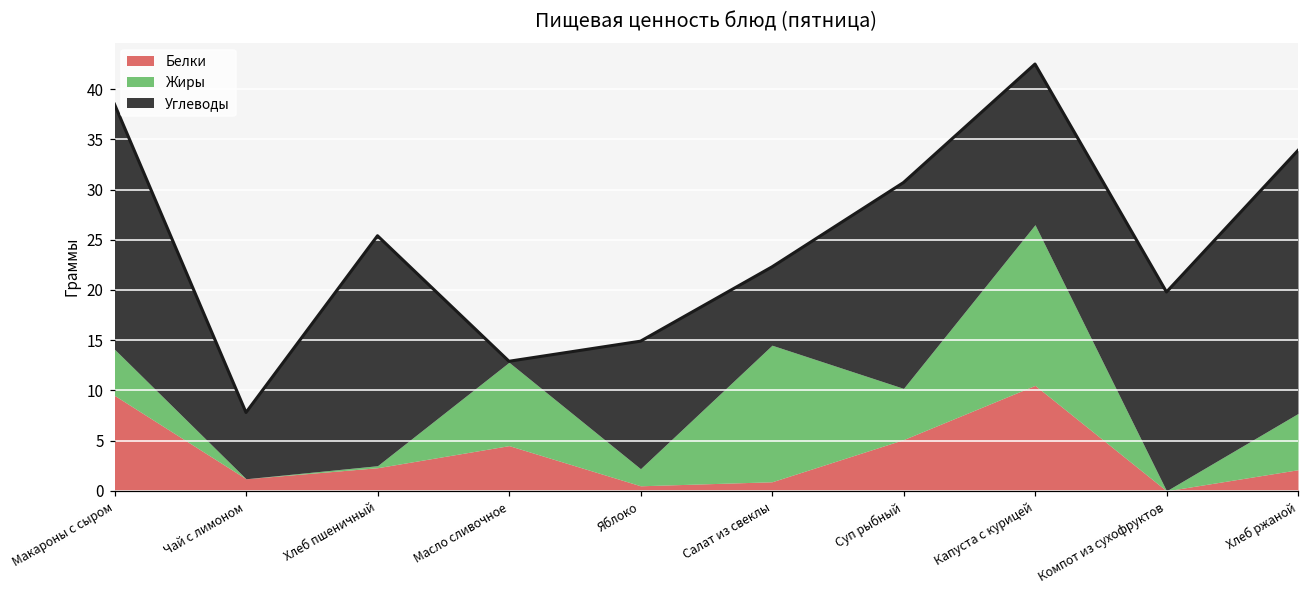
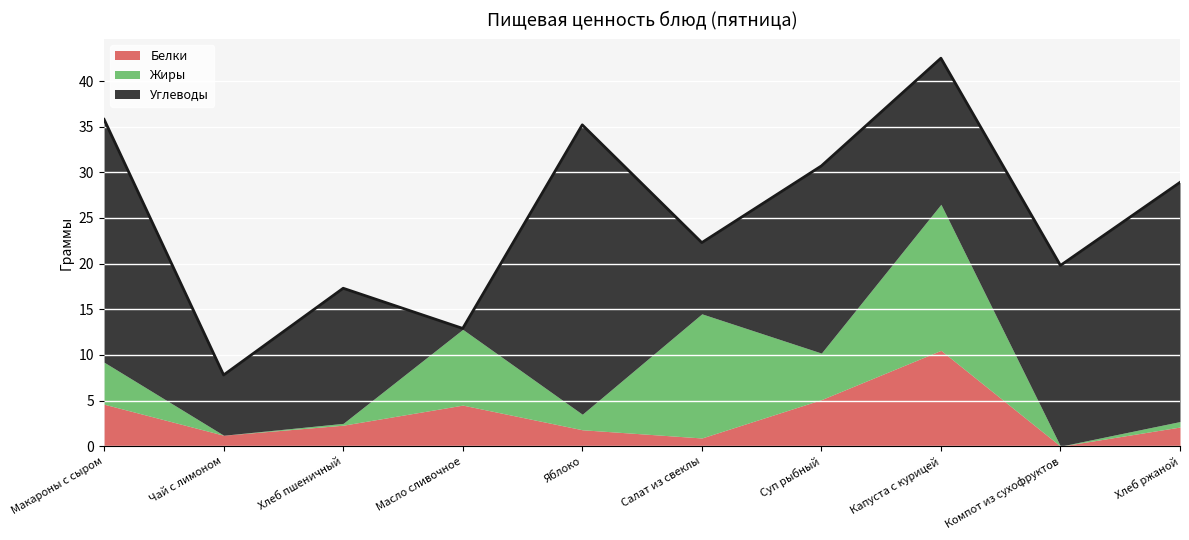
  {
    "Белки": {
-     "Макароны с сыром": 10,
+     "Макароны с сыром": 5,
      "Масло сливочное": 5,
-     "Яблоко": 1,
+     "Яблоко": 2,
      "Салат из свеклы": 1,
      "Суп рыбный": 5,
      "Капуста с курицей": 11,
      "Хлеб ржаной": 2
    },
    "Жиры": {
      "Макароны с сыром": 5,
      "Яблоко": 2,
      "Салат из свеклы": 14,
      "Суп рыбный": 5,
      "Капуста с курицей": 16,
-     "Хлеб ржаной": 6
+     "Хлеб ржаной": 1
    },
    "Углеводы": {
-     "Макароны с сыром": 24,
+     "Макароны с сыром": 27,
      "Чай с лимоном": 7,
-     "Хлеб пшеничный": 23,
-     "Яблоко": 13,
+     "Хлеб пшеничный": 15,
+     "Яблоко": 32,
      "Салат из свеклы": 8,
      "Суп рыбный": 21,
      "Капуста с курицей": 16,
      "Компот из сухофруктов": 20,
      "Хлеб ржаной": 26
    }
  }
